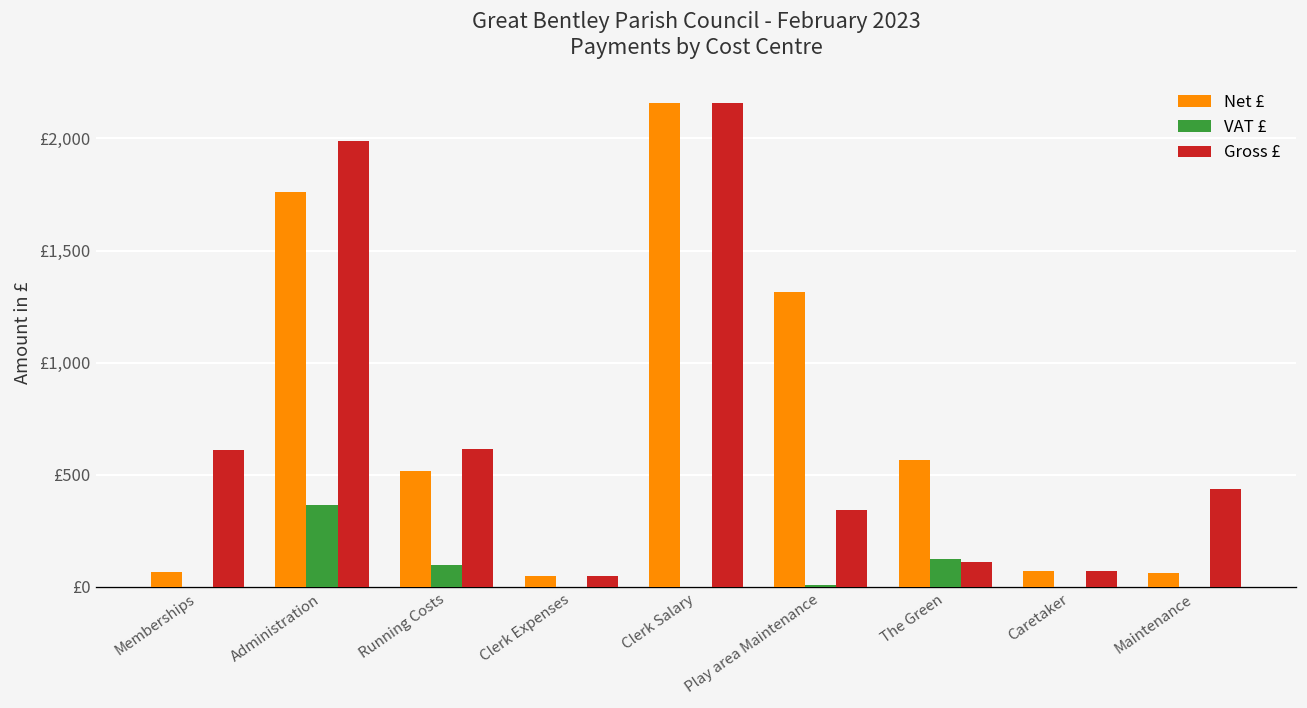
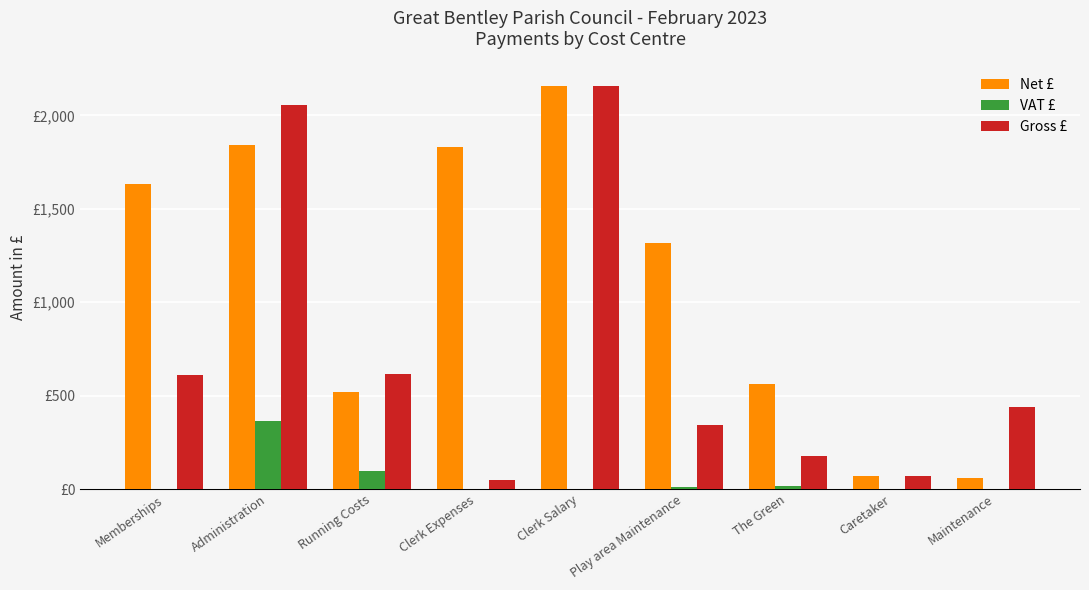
  {
    "Net £": {
-     "Memberships": "£70",
-     "Administration": "£1,760",
+     "Memberships": "£1,630",
+     "Administration": "£1,840",
      "Running Costs": "£520",
-     "Clerk Expenses": "£50",
+     "Clerk Expenses": "£1,830",
      "Clerk Salary": "£2,160",
      "Play area Maintenance": "£1,320",
      "The Green": "£560",
      "Caretaker": "£70",
      "Maintenance": "£60"
    },
    "VAT £": {
      "Memberships": "£0",
      "Administration": "£370",
      "Running Costs": "£100",
      "Clerk Expenses": "£0",
      "Clerk Salary": "£0",
-     "The Green": "£120",
+     "The Green": "£10",
      "Caretaker": "£0",
      "Maintenance": "£0"
    },
    "Gross £": {
      "Memberships": "£610",
-     "Administration": "£1,990",
+     "Administration": "£2,060",
      "Running Costs": "£610",
      "Clerk Expenses": "£50",
      "Clerk Salary": "£2,160",
      "Play area Maintenance": "£340",
-     "The Green": "£110",
+     "The Green": "£180",
      "Caretaker": "£70",
      "Maintenance": "£440"
    }
  }
